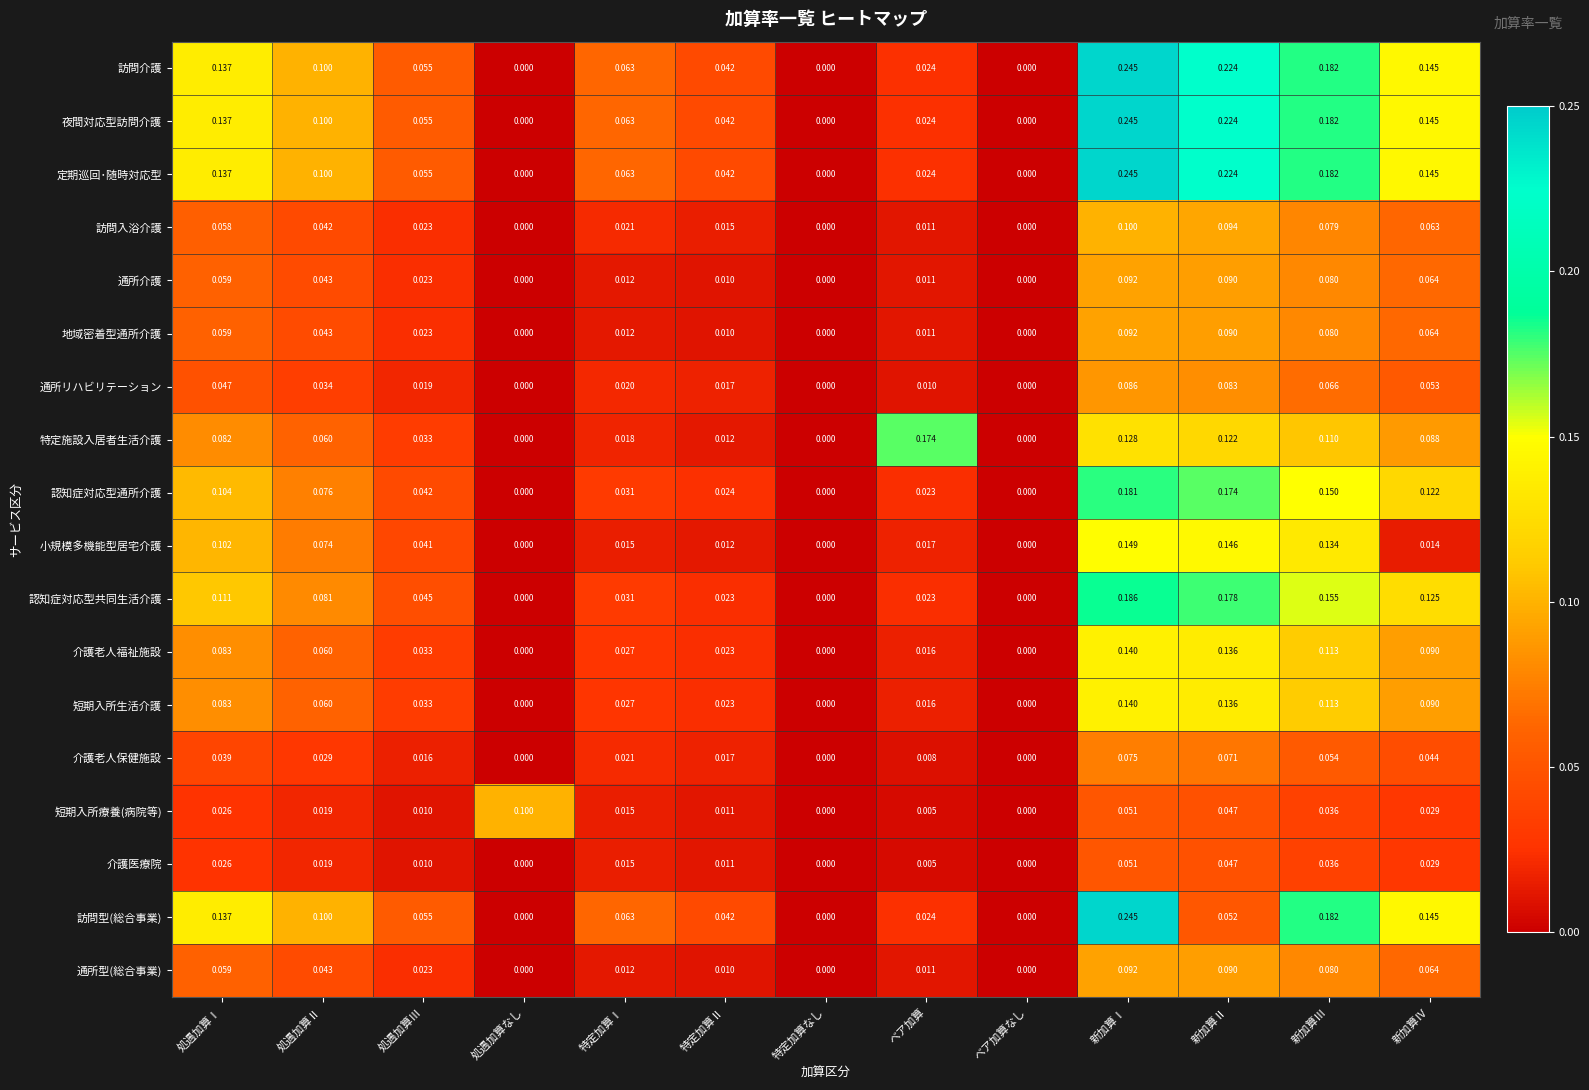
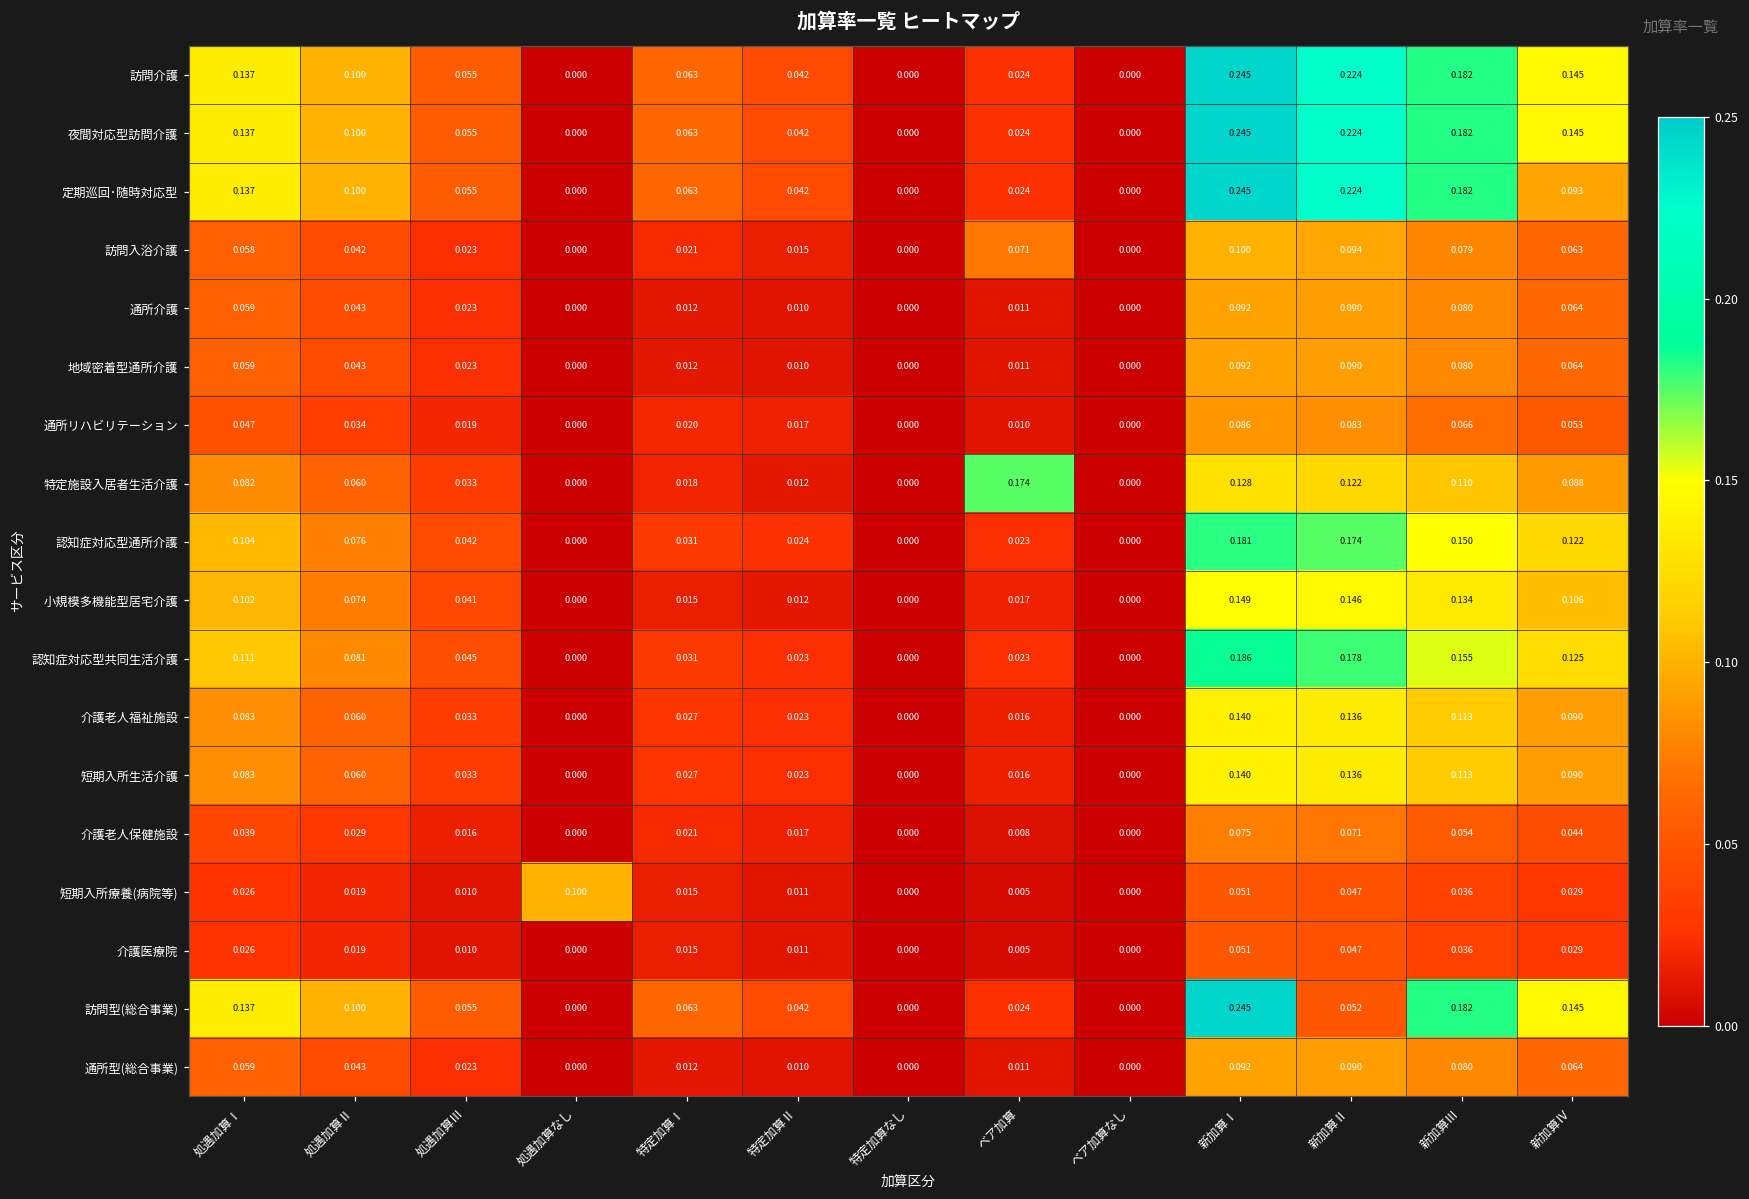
  {
    "定期巡回･随時対応型": {
      "処遇加算Ⅰ": 0.137,
      "処遇加算Ⅱ": 0.100,
      "処遇加算Ⅲ": 0.055,
      "処遇加算なし": 0.000,
      "特定加算Ⅰ": 0.063,
      "特定加算Ⅱ": 0.042,
      "特定加算なし": 0.000,
      "ベア加算": 0.024,
      "ベア加算なし": 0.000,
      "新加算Ⅰ": 0.245,
      "新加算Ⅱ": 0.224,
      "新加算Ⅲ": 0.182,
-     "新加算Ⅳ": 0.145
+     "新加算Ⅳ": 0.093
    },
    "訪問入浴介護": {
      "処遇加算Ⅰ": 0.058,
      "処遇加算Ⅱ": 0.042,
      "処遇加算Ⅲ": 0.023,
      "処遇加算なし": 0.000,
      "特定加算Ⅰ": 0.021,
      "特定加算Ⅱ": 0.015,
      "特定加算なし": 0.000,
-     "ベア加算": 0.011,
+     "ベア加算": 0.071,
      "ベア加算なし": 0.000,
      "新加算Ⅰ": 0.100,
      "新加算Ⅱ": 0.094,
      "新加算Ⅲ": 0.079,
      "新加算Ⅳ": 0.063
    },
    "小規模多機能型居宅介護": {
      "処遇加算Ⅰ": 0.102,
      "処遇加算Ⅱ": 0.074,
      "処遇加算Ⅲ": 0.041,
      "処遇加算なし": 0.000,
      "特定加算Ⅰ": 0.015,
      "特定加算Ⅱ": 0.012,
      "特定加算なし": 0.000,
      "ベア加算": 0.017,
      "ベア加算なし": 0.000,
      "新加算Ⅰ": 0.149,
      "新加算Ⅱ": 0.146,
      "新加算Ⅲ": 0.134,
-     "新加算Ⅳ": 0.014
+     "新加算Ⅳ": 0.106
    }
  }
